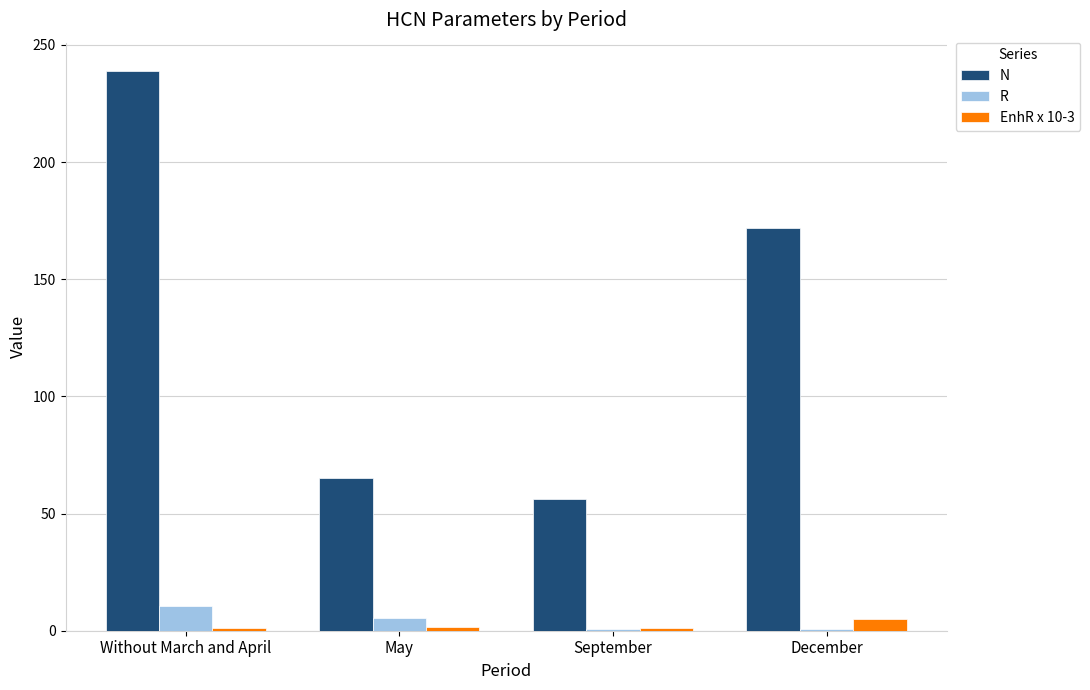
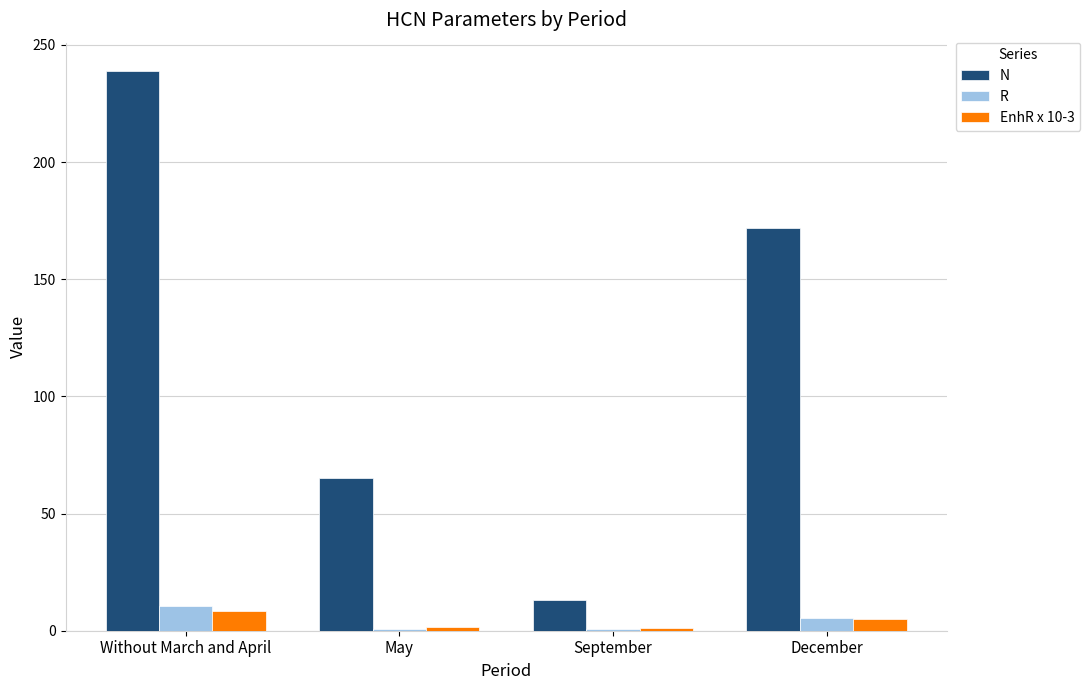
  {
    "N": {
      "Without March and April": 239,
      "May": 65,
-     "September": 56,
+     "September": 13,
      "December": 172
    },
    "R": {
      "Without March and April": 11,
-     "May": 6,
-     "December": 1
+     "May": 1,
+     "December": 5
    },
    "EnhR x 10-3": {
-     "Without March and April": 1,
+     "Without March and April": 8,
      "May": 1,
      "September": 1,
      "December": 5
    }
  }
